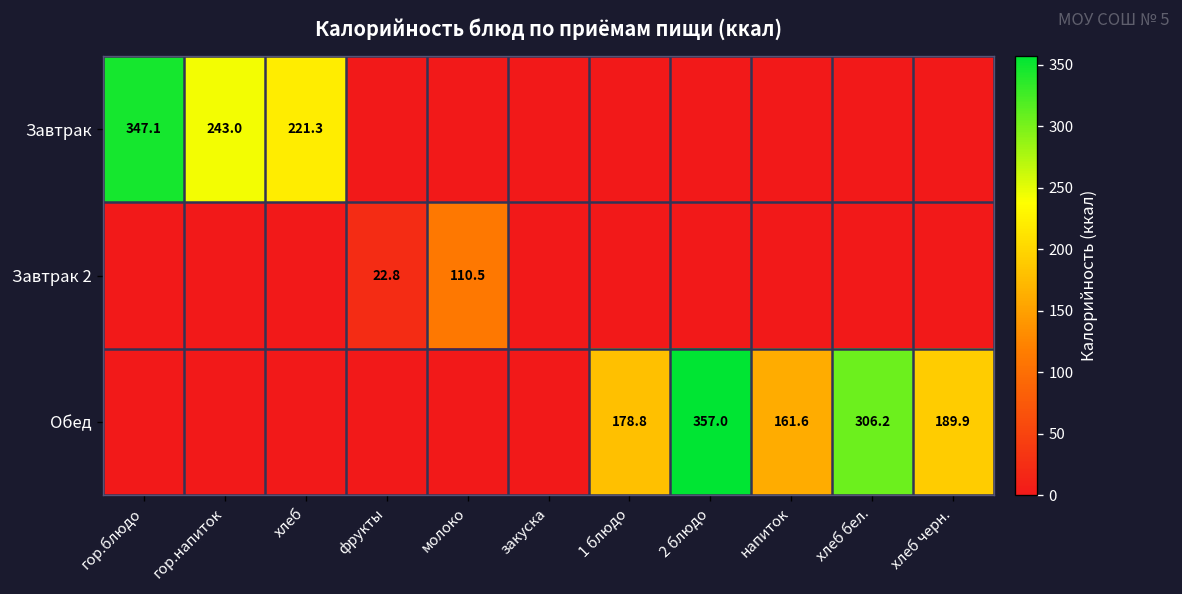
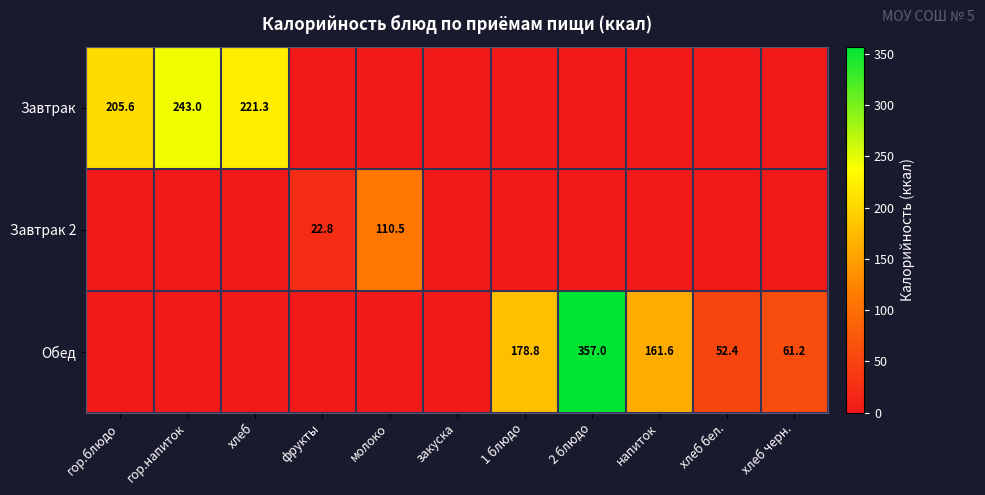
  {
    "Завтрак": {
-     "гор.блюдо": 347.1,
+     "гор.блюдо": 205.6,
      "гор.напиток": 243.0,
      "хлеб": 221.3
    },
    "Завтрак 2": {
      "фрукты": 22.8,
      "молоко": 110.5
    },
    "Обед": {
      "1 блюдо": 178.8,
      "2 блюдо": 357.0,
      "напиток": 161.6,
-     "хлеб бел.": 306.2,
-     "хлеб черн.": 189.9
+     "хлеб бел.": 52.4,
+     "хлеб черн.": 61.2
    }
  }
